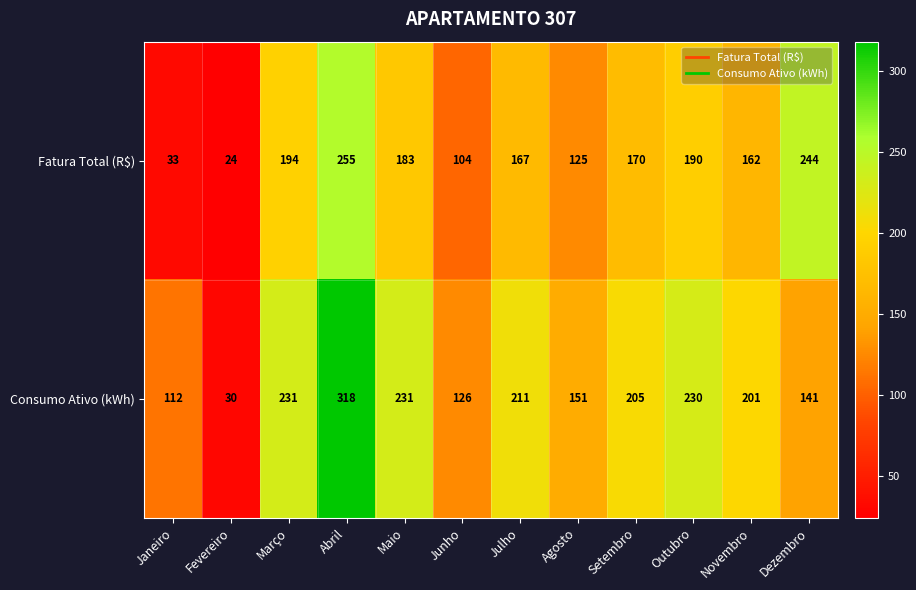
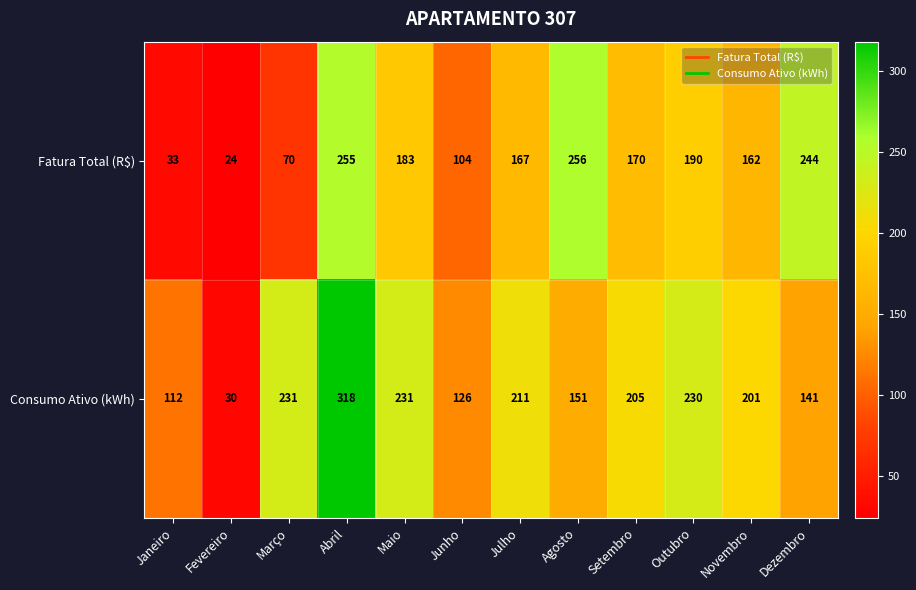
  {
    "Fatura Total (R$)": {
      "Janeiro": 33,
      "Fevereiro": 24,
-     "Março": 194,
+     "Março": 70,
      "Abril": 255,
      "Maio": 183,
      "Junho": 104,
      "Julho": 167,
-     "Agosto": 125,
+     "Agosto": 256,
      "Setembro": 170,
      "Outubro": 190,
      "Novembro": 162,
      "Dezembro": 244
    },
    "Consumo Ativo (kWh)": {
      "Janeiro": 112,
      "Fevereiro": 30,
      "Março": 231,
      "Abril": 318,
      "Maio": 231,
      "Junho": 126,
      "Julho": 211,
      "Agosto": 151,
      "Setembro": 205,
      "Outubro": 230,
      "Novembro": 201,
      "Dezembro": 141
    }
  }
